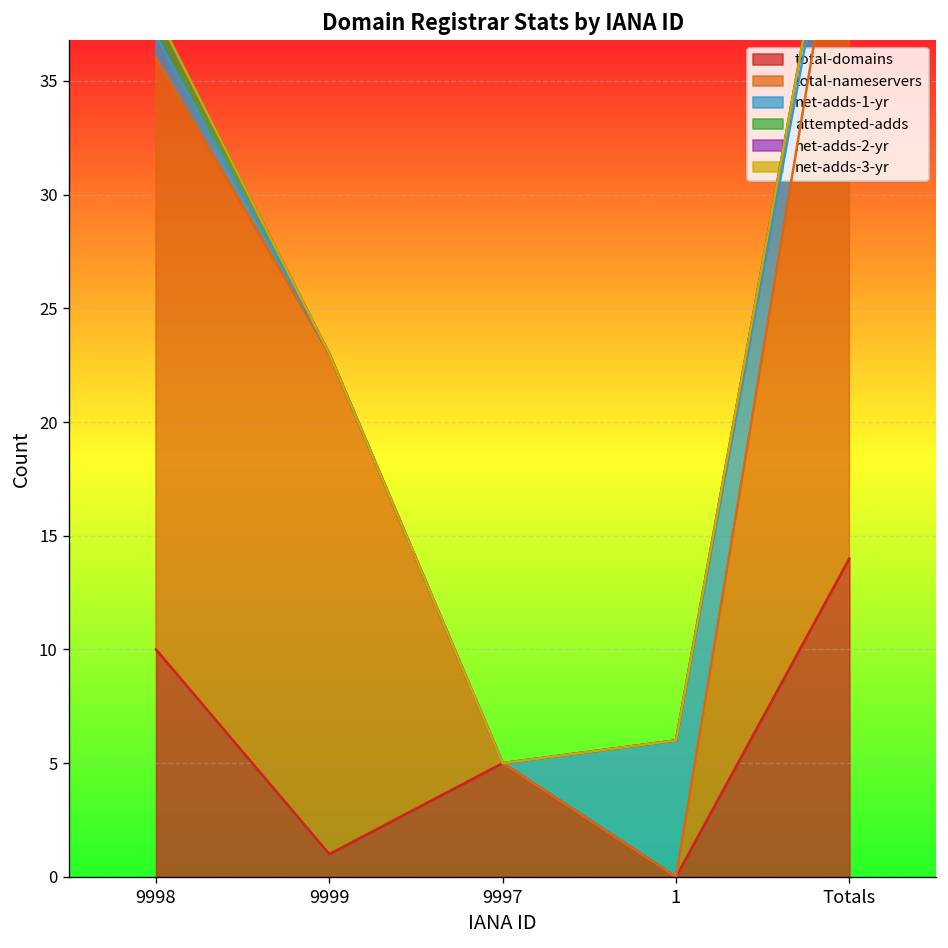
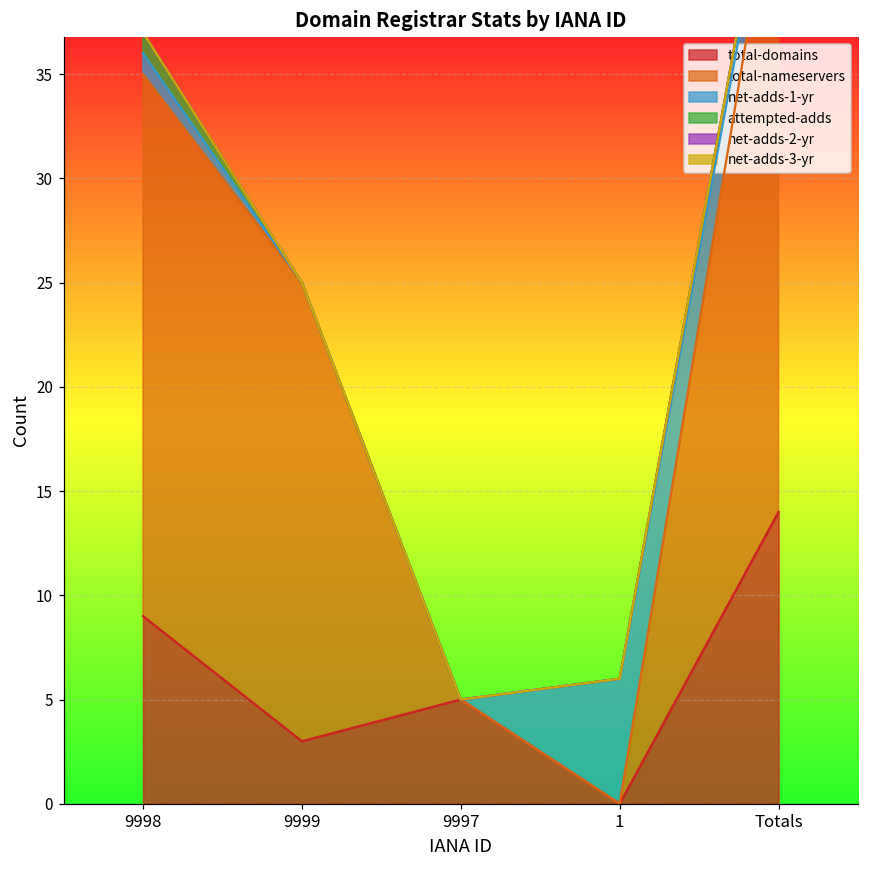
  {
    "total-domains": {
-     "9998": 10,
-     "9999": 1,
+     "9998": 9,
+     "9999": 3,
      "Totals": 14
    },
    "total-nameservers": {
      "9998": 26
    }
  }
